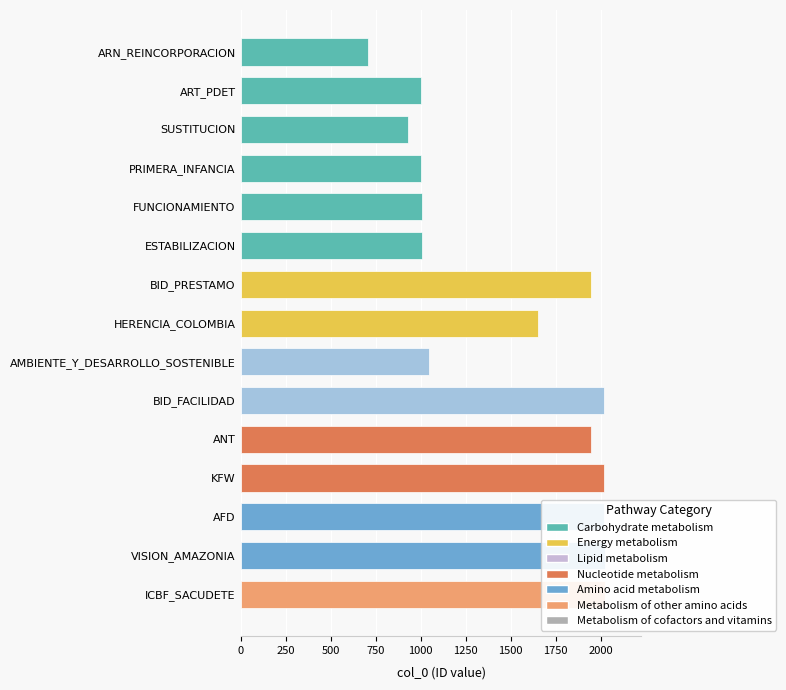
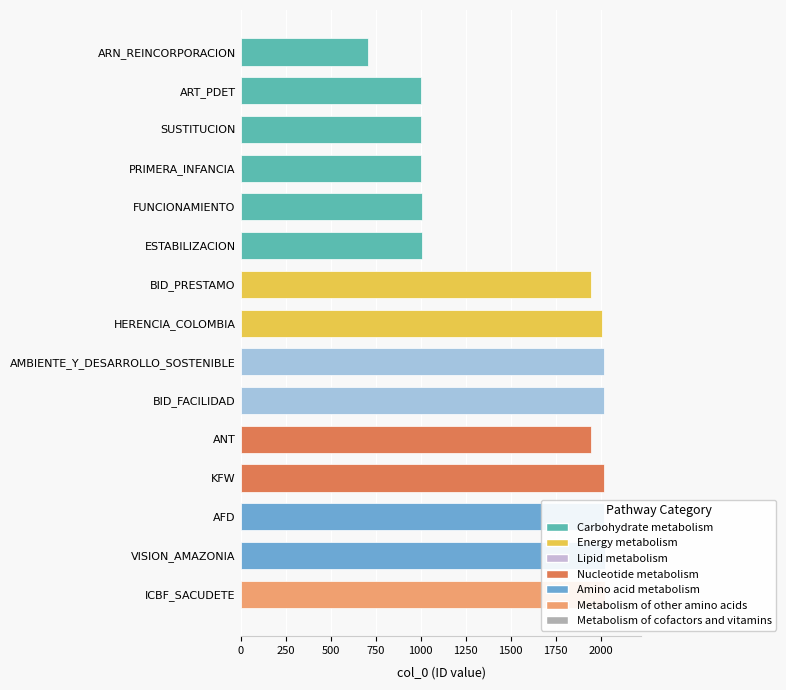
  {
    "ARN_REINCORPORACION": 710,
    "ART_PDET": 1000,
-   "SUSTITUCION": 930,
+   "SUSTITUCION": 1000,
    "PRIMERA_INFANCIA": 1000,
    "FUNCIONAMIENTO": 1010,
    "ESTABILIZACION": 1010,
    "BID_PRESTAMO": 1950,
-   "HERENCIA_COLOMBIA": 1650,
-   "AMBIENTE_Y_DESARROLLO_SOSTENIBLE": 1050,
+   "HERENCIA_COLOMBIA": 2010,
+   "AMBIENTE_Y_DESARROLLO_SOSTENIBLE": 2020,
    "BID_FACILIDAD": 2020,
    "ANT": 1950,
    "KFW": 2020
  }
